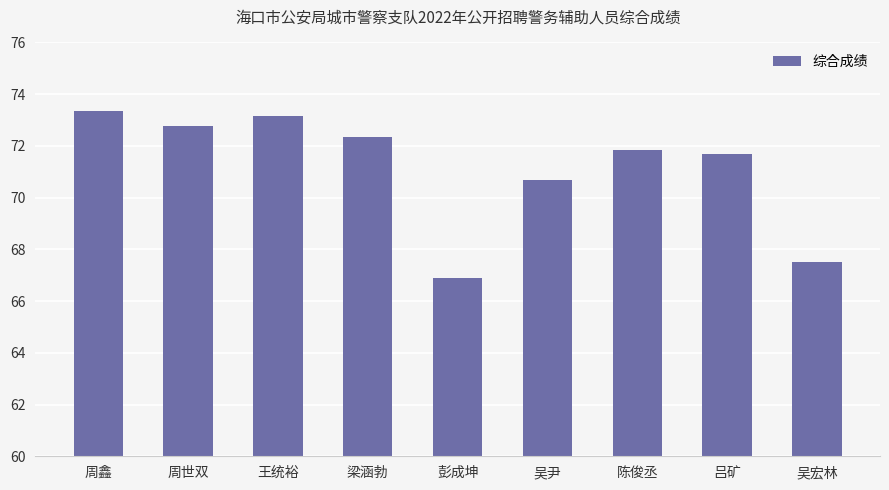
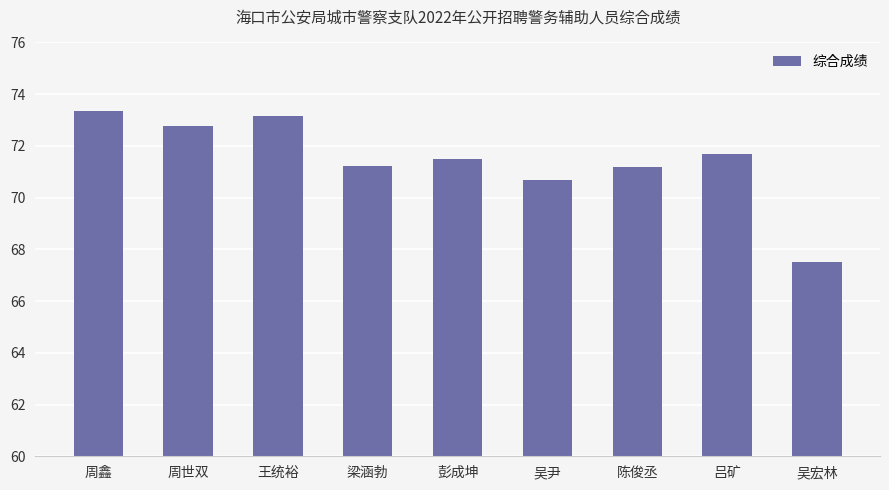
  {
    "周鑫": 73.3,
    "周世双": 72.8,
    "王统裕": 73.2,
-   "梁涵勃": 72.3,
-   "彭成坤": 66.9,
+   "梁涵勃": 71.2,
+   "彭成坤": 71.5,
    "吴尹": 70.7,
-   "陈俊丞": 71.8,
+   "陈俊丞": 71.2,
    "吕矿": 71.7,
    "吴宏林": 67.5
  }
